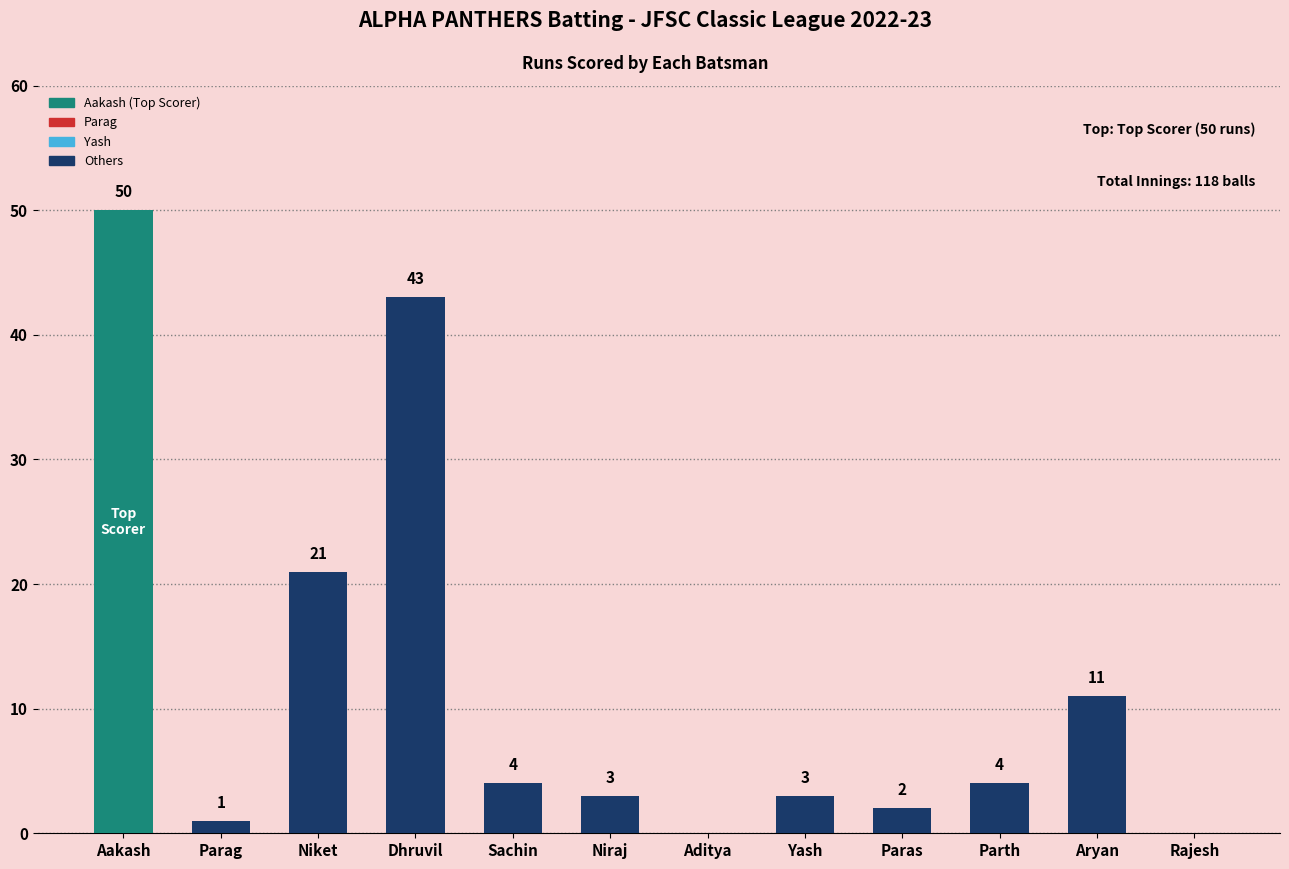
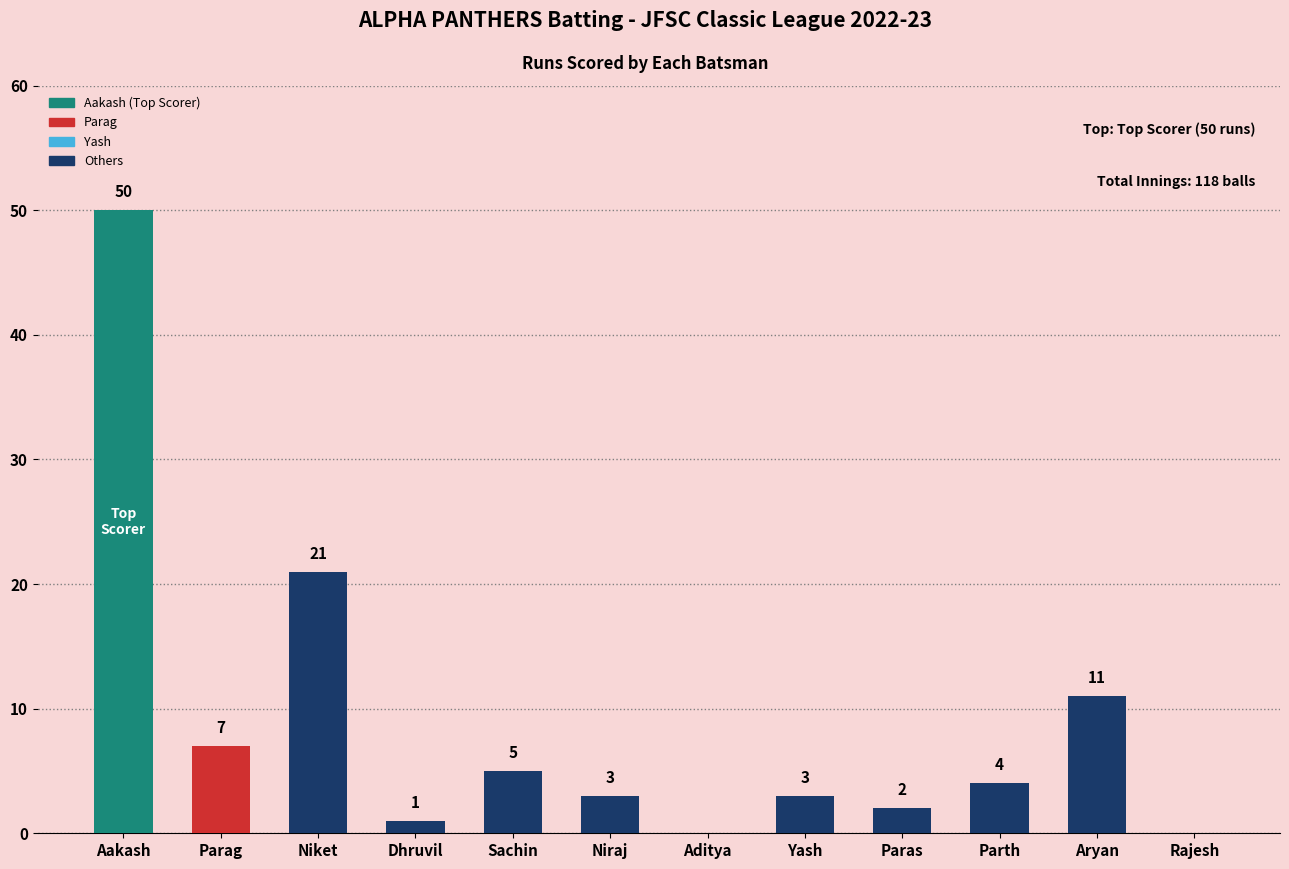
  {
    "Aakash": 50,
-   "Parag": 1,
+   "Parag": 7,
    "Niket": 21,
-   "Dhruvil": 43,
-   "Sachin": 4,
+   "Dhruvil": 1,
+   "Sachin": 5,
    "Niraj": 3,
    "Yash": 3,
    "Paras": 2,
    "Parth": 4,
    "Aryan": 11
  }
